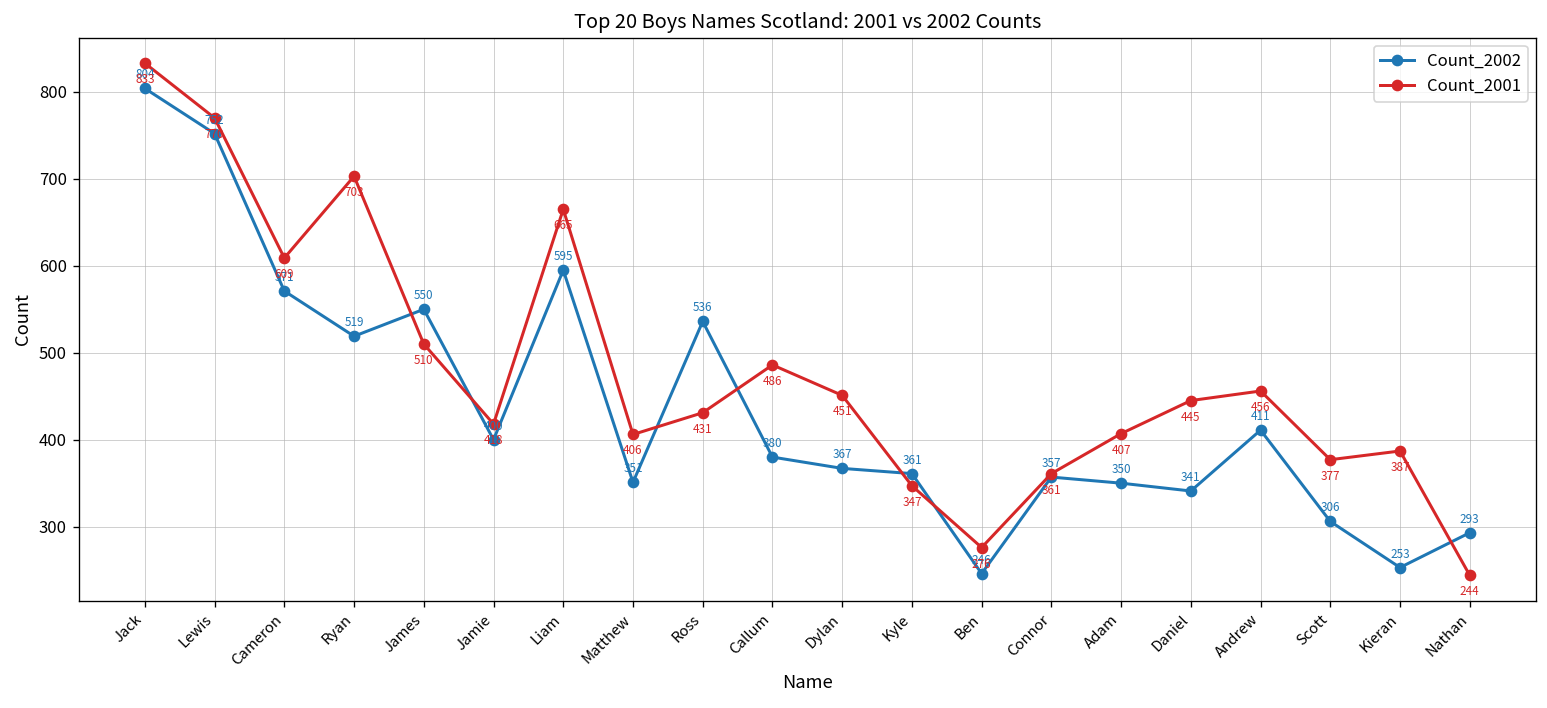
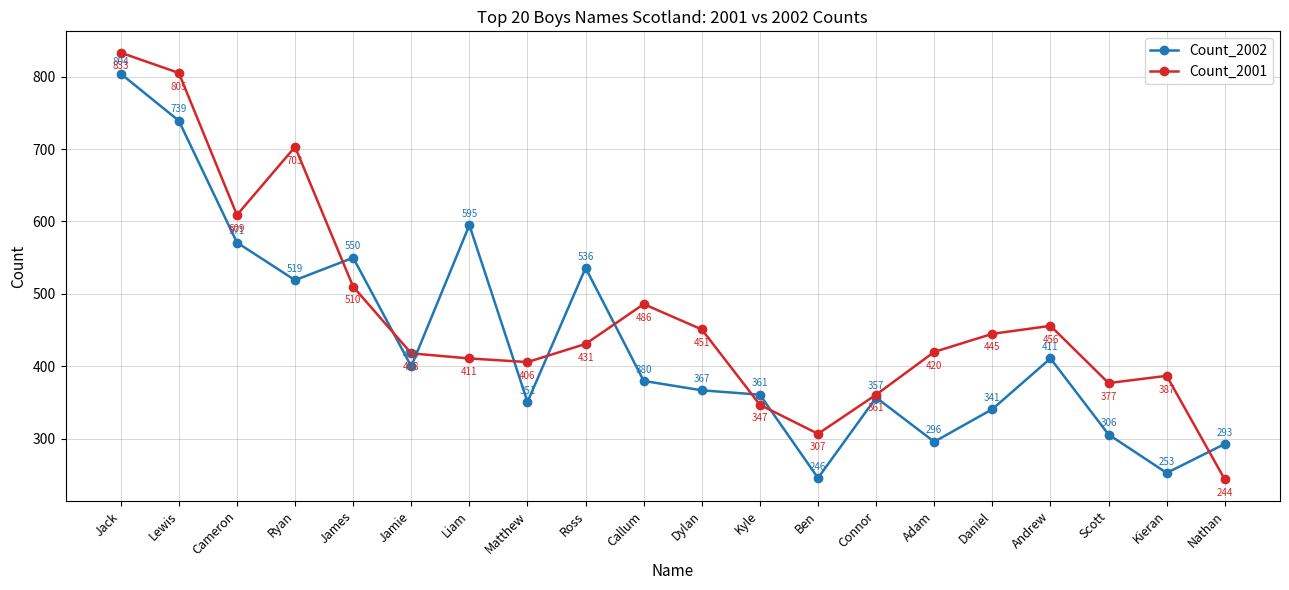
  {
    "Count_2002": {
-     "Lewis": 752,
+     "Lewis": 739,
      "Ryan": 519,
      "James": 550,
      "Liam": 595,
      "Matthew": 351,
      "Ross": 536,
      "Callum": 380,
      "Dylan": 367,
      "Kyle": 361,
      "Connor": 357,
-     "Adam": 350,
+     "Adam": 296,
      "Daniel": 341,
      "Scott": 306,
      "Kieran": 253,
      "Nathan": 293
    },
    "Count_2001": {
-     "Lewis": 770,
+     "Lewis": 805,
      "Ryan": 703,
      "James": 510,
-     "Liam": 665,
+     "Liam": 411,
      "Matthew": 406,
      "Ross": 431,
      "Callum": 486,
      "Dylan": 451,
      "Kyle": 347,
-     "Ben": 276,
+     "Ben": 307,
      "Connor": 361,
-     "Adam": 407,
+     "Adam": 420,
      "Daniel": 445,
      "Scott": 377,
      "Kieran": 387,
      "Nathan": 244
    }
  }
